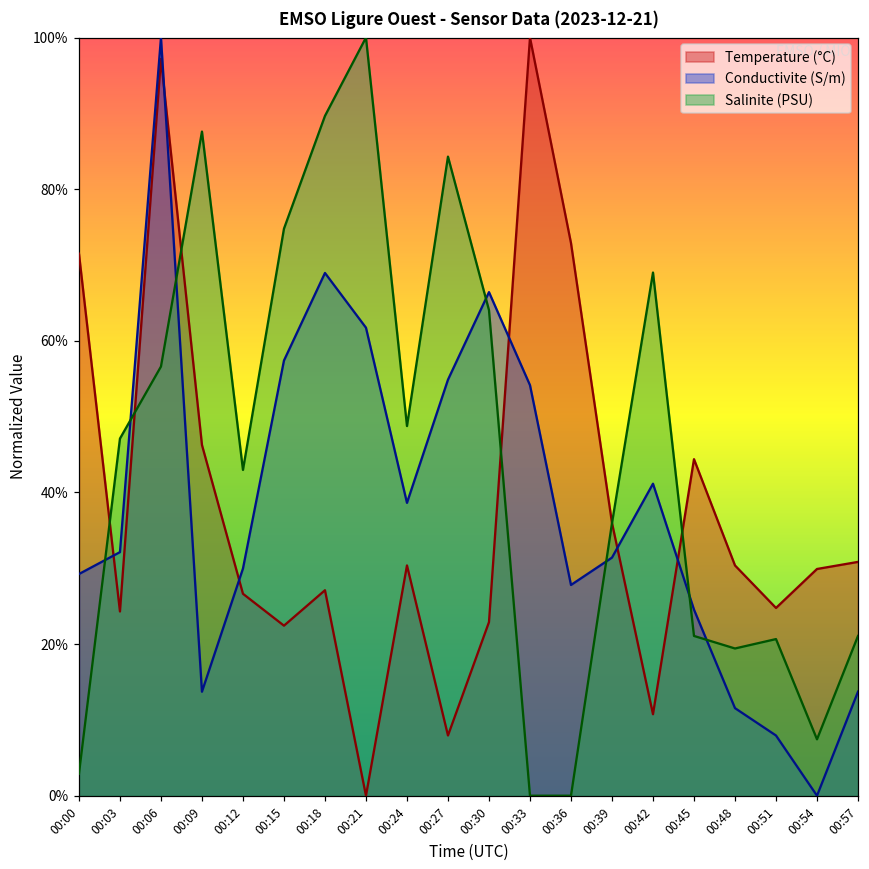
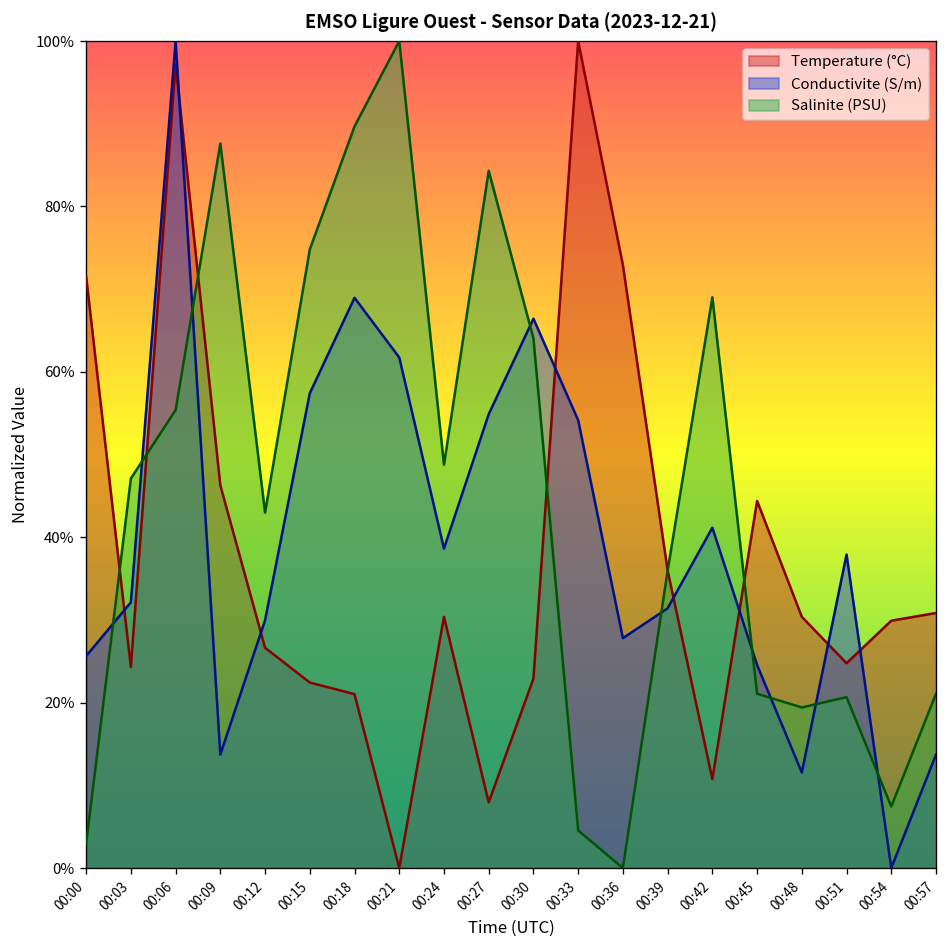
  {
    "Temperature (°C)": {
      "00:00": "71%",
      "00:03": "24%",
      "00:06": "97%",
      "00:09": "46%",
      "00:12": "27%",
      "00:15": "22%",
-     "00:18": "27%",
+     "00:18": "21%",
      "00:21": "0%",
      "00:24": "30%",
      "00:27": "8%",
      "00:30": "23%",
      "00:33": "100%",
      "00:36": "73%",
      "00:42": "11%",
      "00:45": "44%",
      "00:48": "30%",
      "00:51": "25%",
      "00:54": "30%",
      "00:57": "31%"
    },
    "Conductivite (S/m)": {
-     "00:00": "29%",
+     "00:00": "26%",
      "00:03": "32%",
      "00:06": "100%",
      "00:09": "14%",
      "00:12": "30%",
      "00:15": "57%",
      "00:18": "69%",
      "00:21": "62%",
      "00:24": "39%",
      "00:27": "55%",
      "00:30": "66%",
      "00:33": "54%",
      "00:36": "28%",
      "00:39": "31%",
      "00:42": "41%",
      "00:45": "25%",
      "00:48": "12%",
-     "00:51": "8%",
+     "00:51": "38%",
      "00:54": "0%",
      "00:57": "14%"
    },
    "Salinite (PSU)": {
      "00:00": "3%",
      "00:03": "47%",
-     "00:06": "57%",
+     "00:06": "55%",
      "00:09": "88%",
      "00:12": "43%",
      "00:15": "75%",
      "00:18": "90%",
      "00:21": "100%",
      "00:24": "49%",
      "00:27": "84%",
      "00:30": "64%",
-     "00:33": "0%",
+     "00:33": "5%",
      "00:36": "0%",
      "00:42": "69%",
      "00:45": "21%",
      "00:48": "19%",
      "00:51": "21%",
      "00:54": "7%",
      "00:57": "21%"
    }
  }
